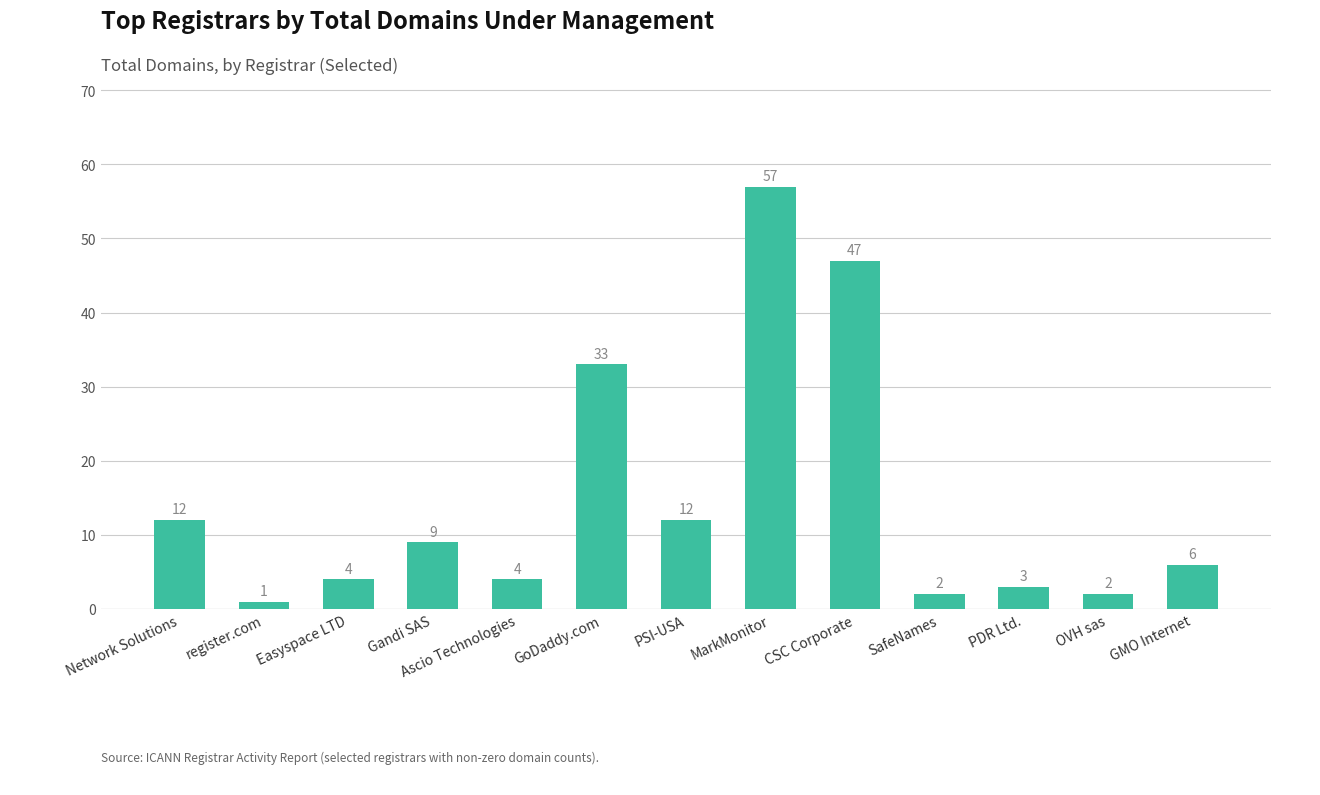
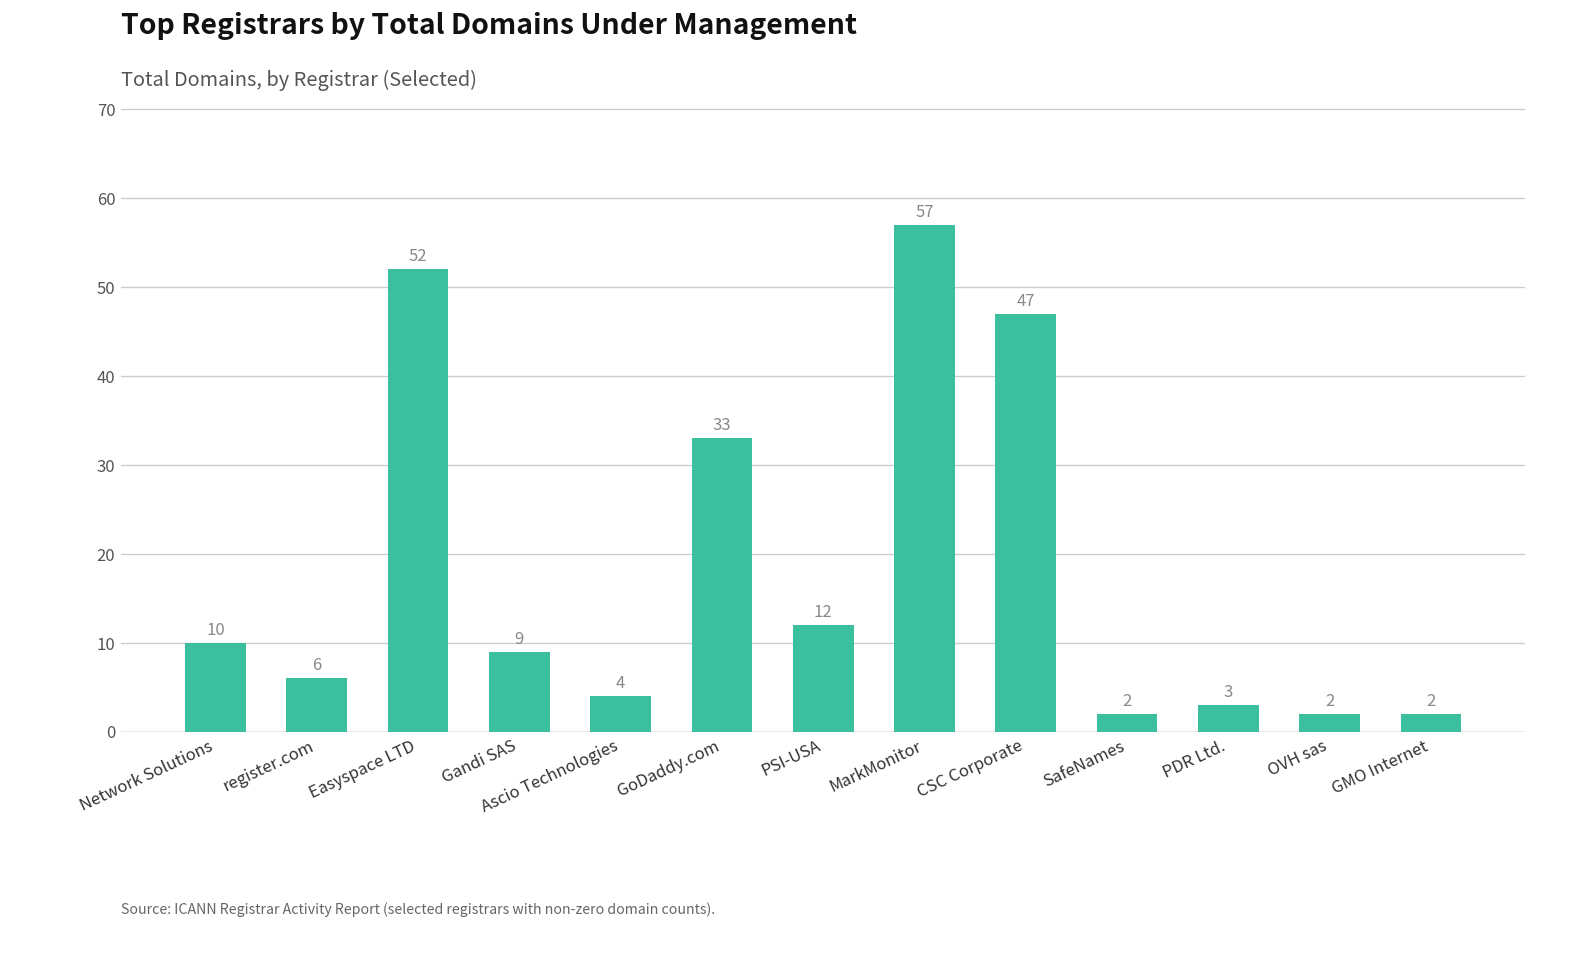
  {
-   "Network Solutions": 12,
-   "register.com": 1,
-   "Easyspace LTD": 4,
+   "Network Solutions": 10,
+   "register.com": 6,
+   "Easyspace LTD": 52,
    "Gandi SAS": 9,
    "Ascio Technologies": 4,
    "GoDaddy.com": 33,
    "PSI-USA": 12,
    "MarkMonitor": 57,
    "CSC Corporate": 47,
    "SafeNames": 2,
    "PDR Ltd.": 3,
    "OVH sas": 2,
-   "GMO Internet": 6
+   "GMO Internet": 2
  }
